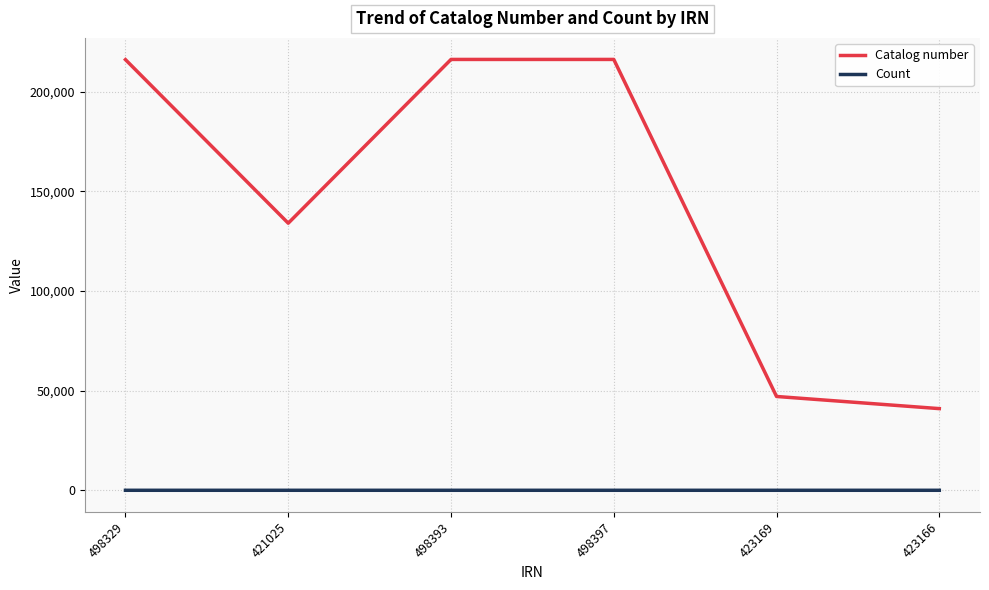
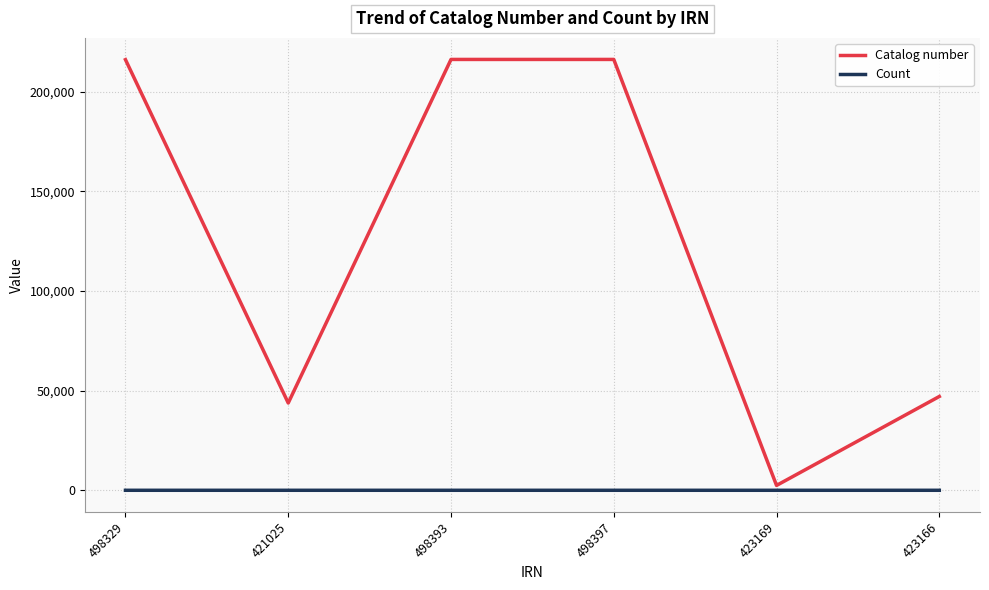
  {
    "Catalog number": {
      "498329": "216,000",
-     "421025": "134,000",
+     "421025": "44,000",
      "498393": "216,000",
      "498397": "216,000",
-     "423169": "47,000",
-     "423166": "41,000"
+     "423169": "2,000",
+     "423166": "47,000"
    },
    "Count": {
      "498329": "0",
      "421025": "0",
      "498393": "0",
      "498397": "0",
      "423169": "0",
      "423166": "0"
    }
  }
